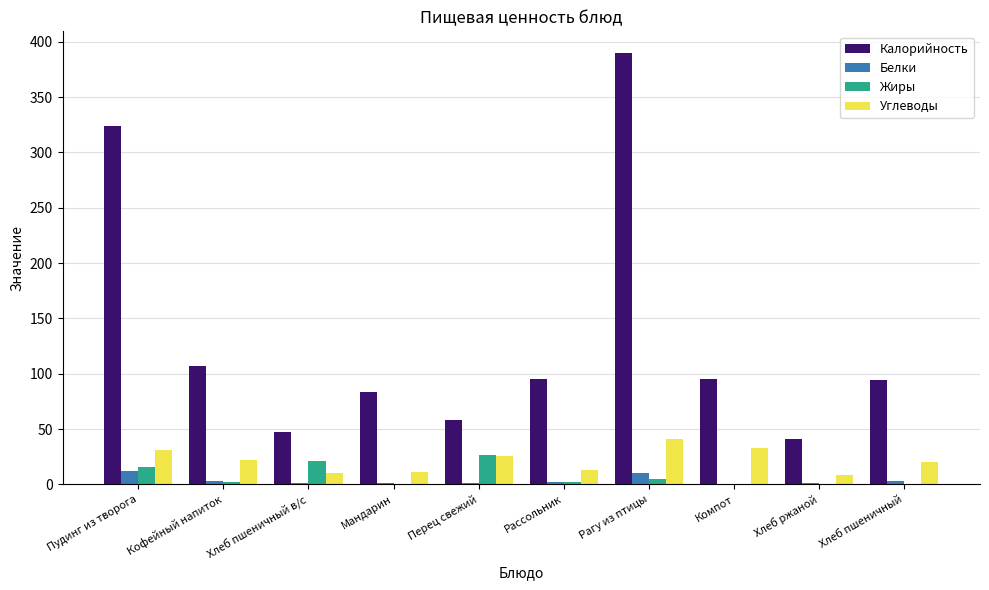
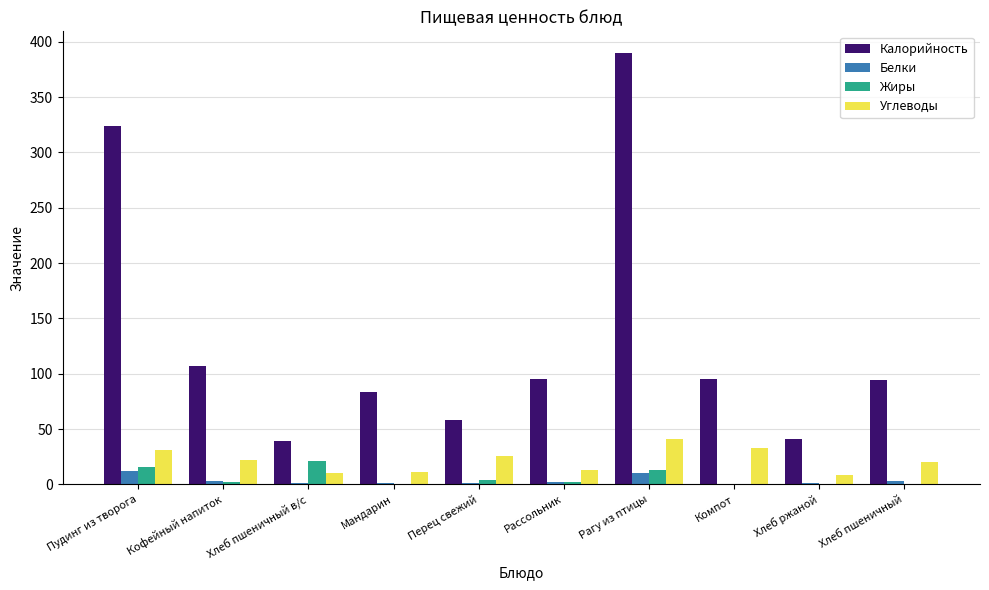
  {
    "Калорийность": {
      "Пудинг из творога": 324,
      "Кофейный напиток": 107,
-     "Хлеб пшеничный в/с": 47,
+     "Хлеб пшеничный в/с": 39,
      "Мандарин": 83,
      "Перец свежий": 58,
      "Рассольник": 96,
      "Рагу из птицы": 390,
      "Компот": 96,
      "Хлеб ржаной": 41,
      "Хлеб пшеничный": 95
    },
    "Белки": {
      "Пудинг из творога": 12,
      "Кофейный напиток": 3,
      "Рассольник": 2,
      "Рагу из птицы": 10,
      "Хлеб пшеничный": 3
    },
    "Жиры": {
      "Пудинг из творога": 15,
      "Кофейный напиток": 2,
      "Хлеб пшеничный в/с": 21,
-     "Перец свежий": 27,
+     "Перец свежий": 4,
      "Рассольник": 2,
-     "Рагу из птицы": 5
+     "Рагу из птицы": 13
    },
    "Углеводы": {
      "Пудинг из творога": 31,
      "Кофейный напиток": 22,
      "Хлеб пшеничный в/с": 10,
      "Мандарин": 11,
      "Перец свежий": 26,
      "Рассольник": 13,
      "Рагу из птицы": 41,
      "Компот": 33,
      "Хлеб ржаной": 9,
      "Хлеб пшеничный": 20
    }
  }
